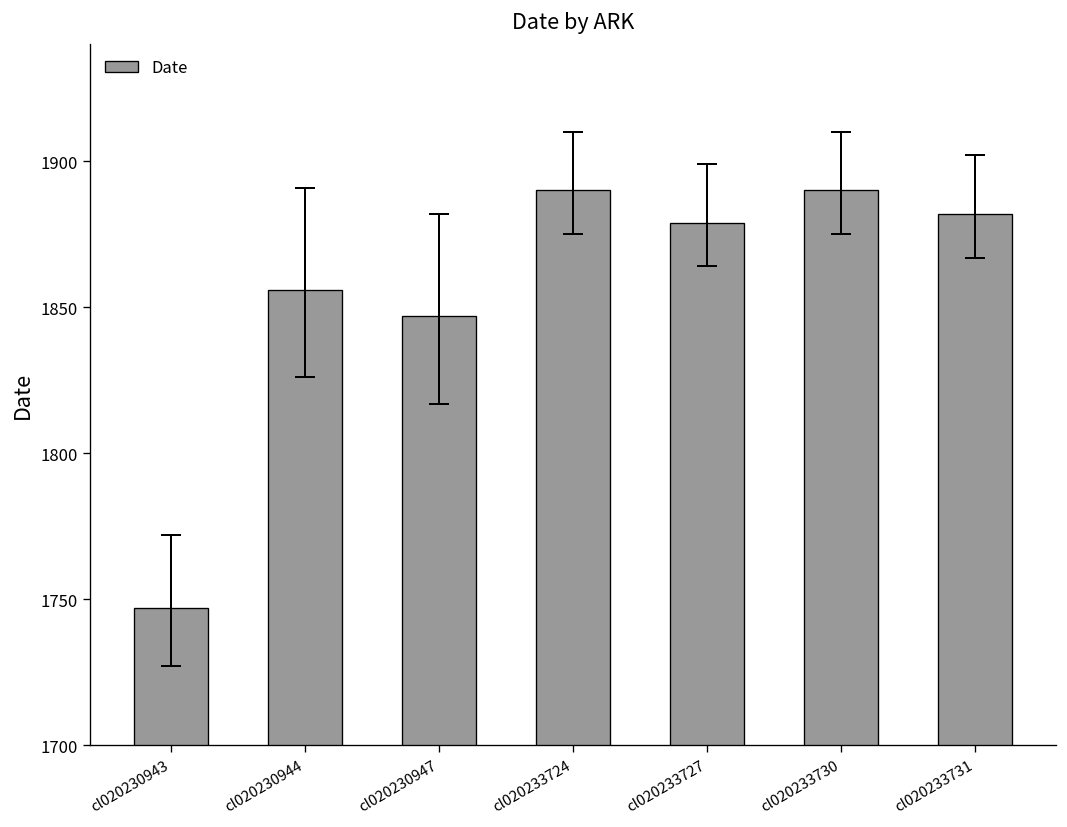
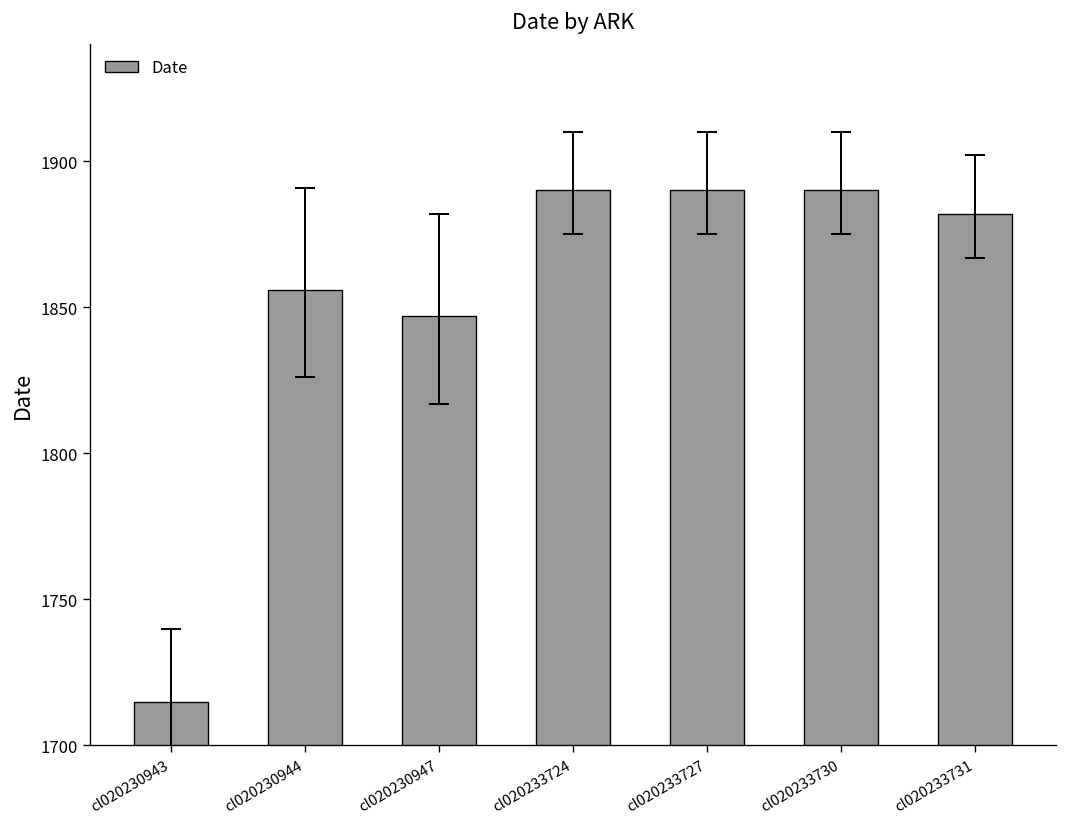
  {
    "Date": {
-     "cl020230943": 1747,
+     "cl020230943": 1715,
      "cl020230944": 1856,
      "cl020230947": 1847,
      "cl020233724": 1890,
-     "cl020233727": 1879,
+     "cl020233727": 1890,
      "cl020233730": 1890,
      "cl020233731": 1882
    }
  }
